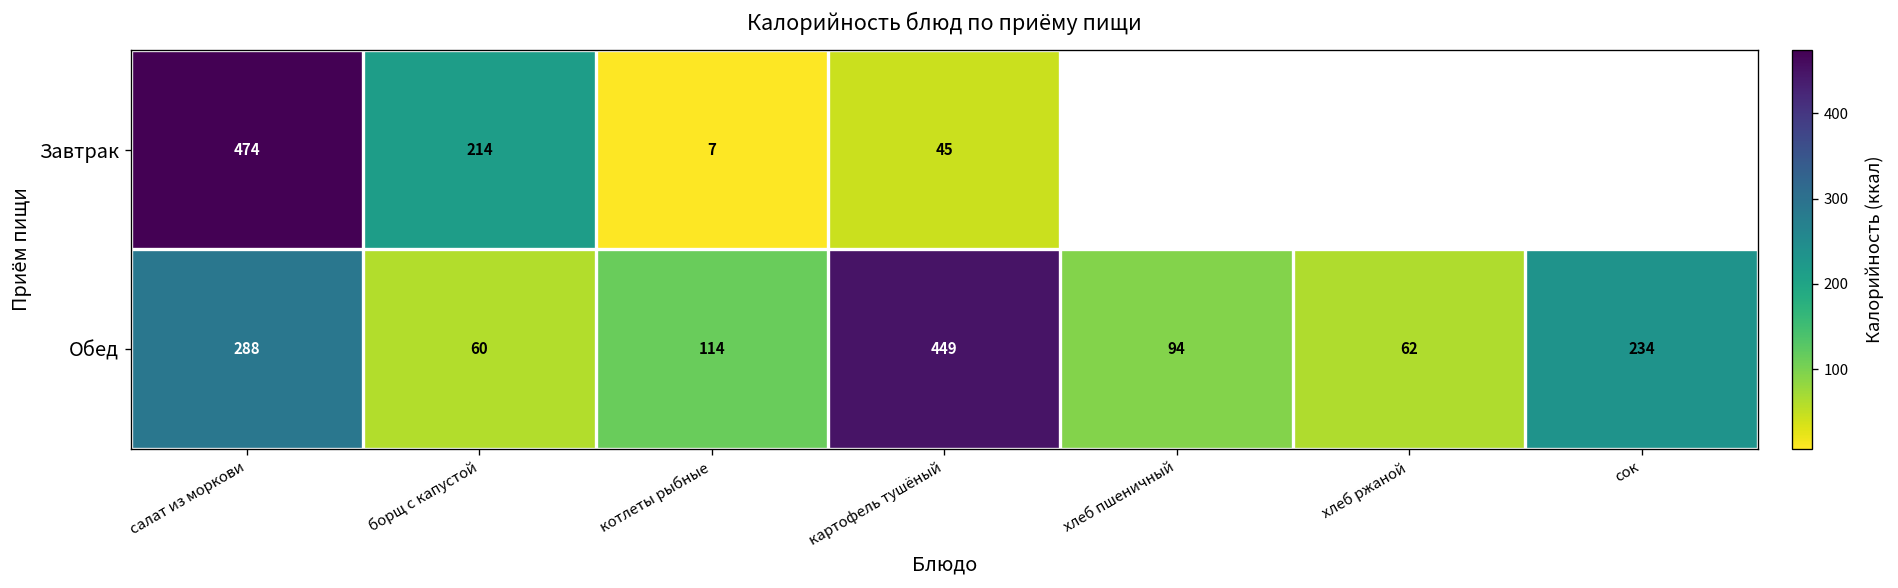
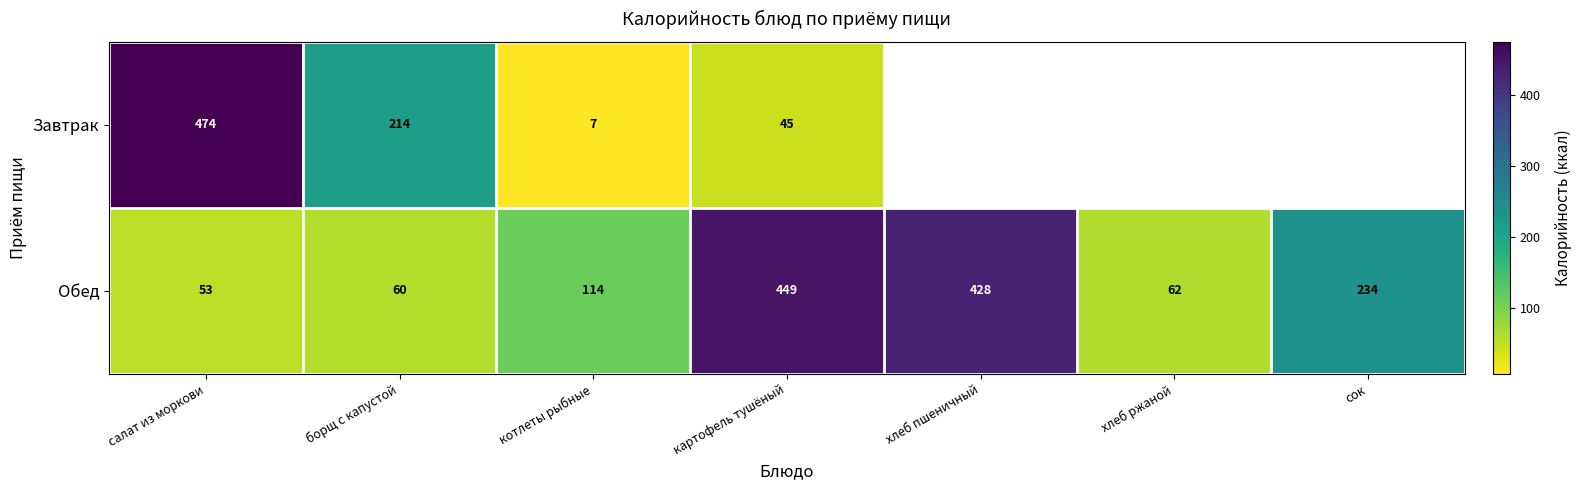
  {
    "Завтрак": {
      "салат из моркови": 474,
      "борщ с капустой": 214,
      "котлеты рыбные": 7,
      "картофель тушёный": 45
    },
    "Обед": {
-     "салат из моркови": 288,
+     "салат из моркови": 53,
      "борщ с капустой": 60,
      "котлеты рыбные": 114,
      "картофель тушёный": 449,
-     "хлеб пшеничный": 94,
+     "хлеб пшеничный": 428,
      "хлеб ржаной": 62,
      "сок": 234
    }
  }
